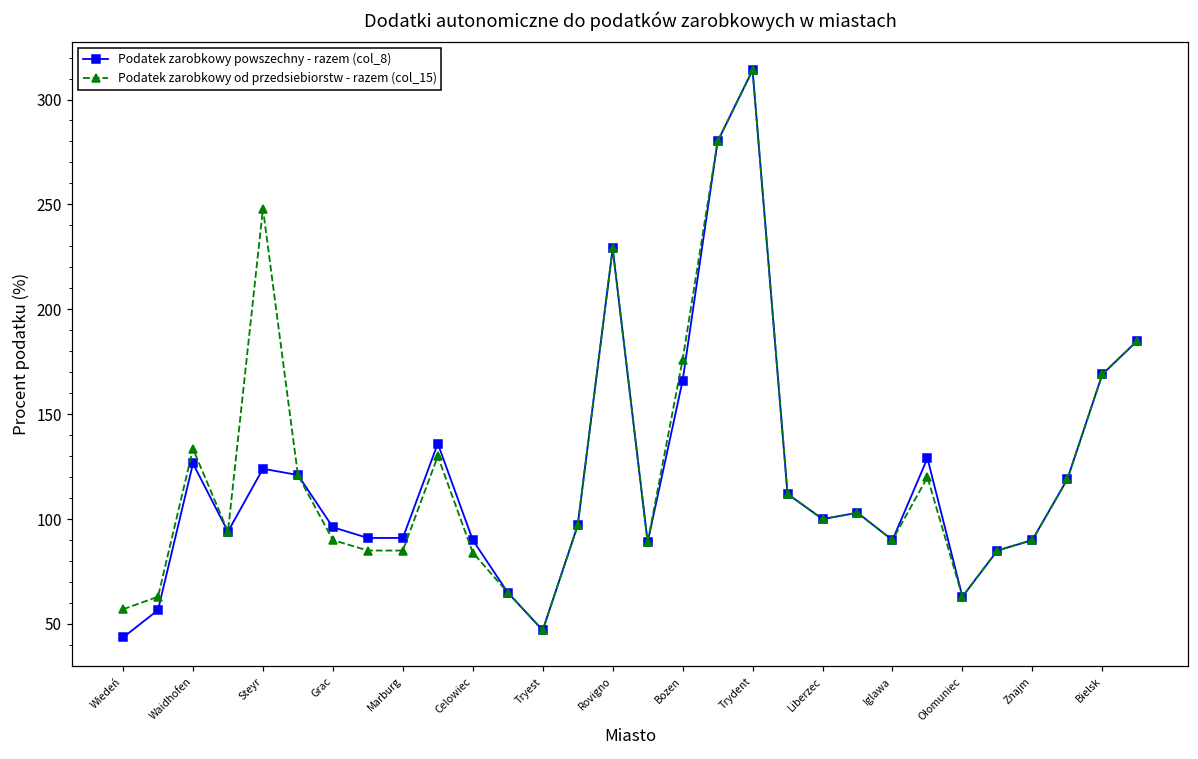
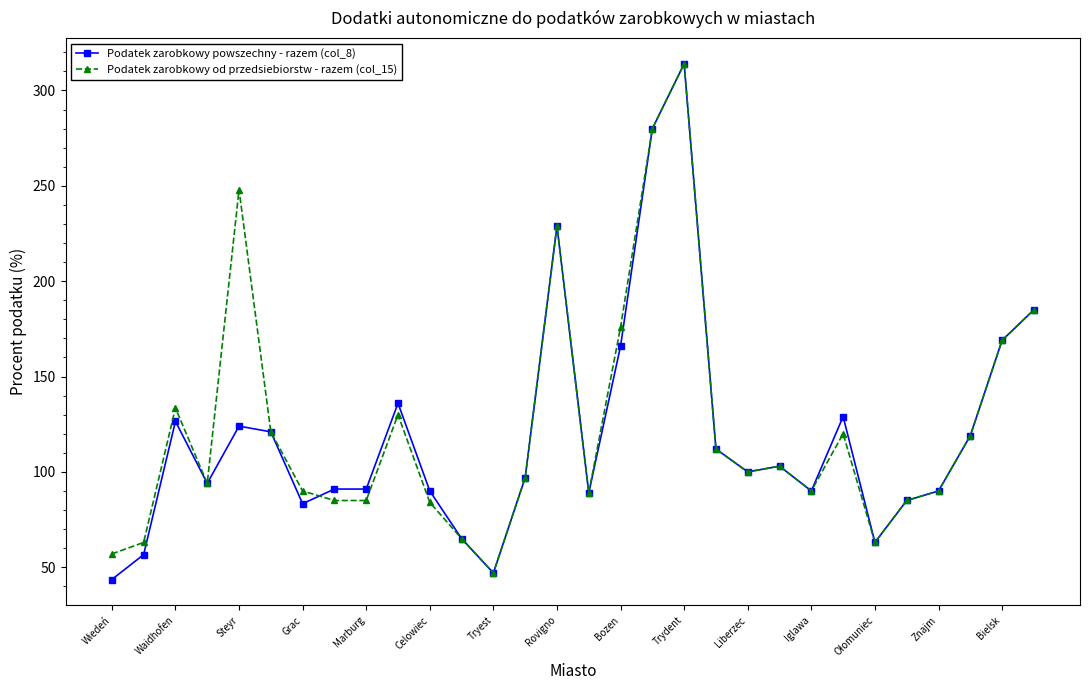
  {
    "Podatek zarobkowy powszechny - razem (col_8)": {
      "Wiedeń": 44,
      "Waidhofen": 127,
      "Steyr": 124,
-     "Grac": 96,
+     "Grac": 83,
      "Marburg": 91,
      "Celowiec": 90,
      "Bozen": 166
    },
    "Podatek zarobkowy od przedsiebiorstw - razem (col_15)": {
      "Wiedeń": 57,
      "Waidhofen": 134,
      "Steyr": 248,
      "Grac": 90,
      "Marburg": 85,
      "Celowiec": 84,
      "Bozen": 176
    }
  }
